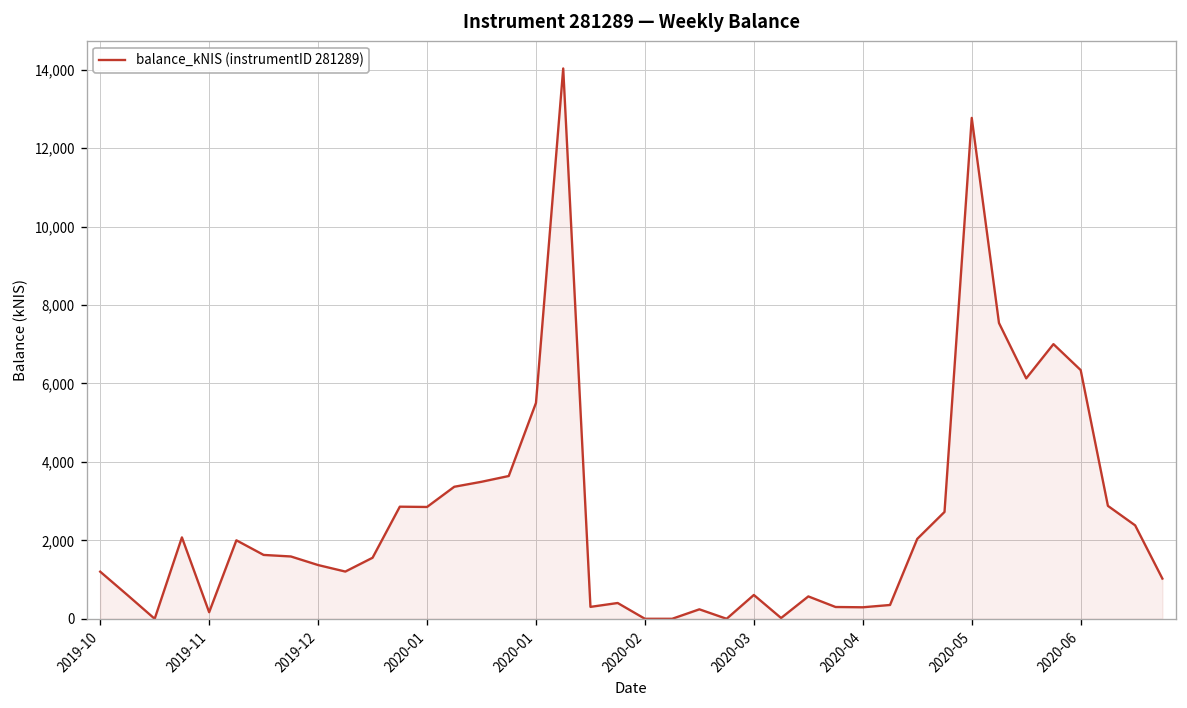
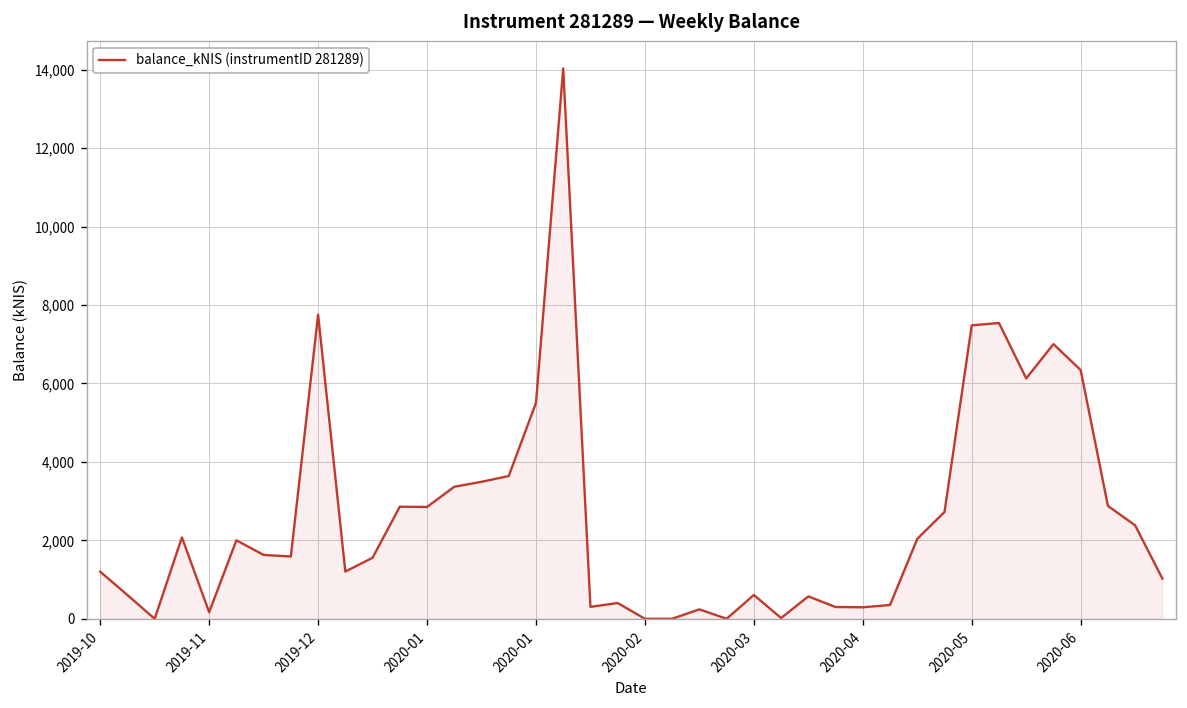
  {
    "2019-10": "1,200",
    "2019-11": "200",
-   "2019-12": "1,400",
+   "2019-12": "7,800",
    "2020-02": "0",
    "2020-03": "600",
    "2020-04": "300",
-   "2020-05": "12,800",
+   "2020-05": "7,500",
    "2020-06": "6,300"
  }
